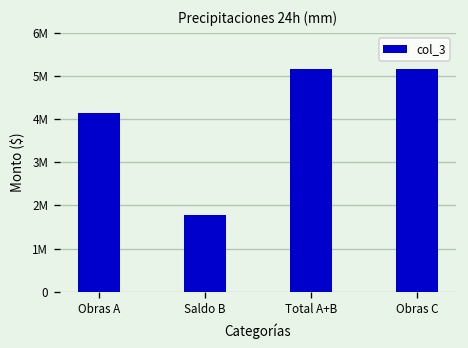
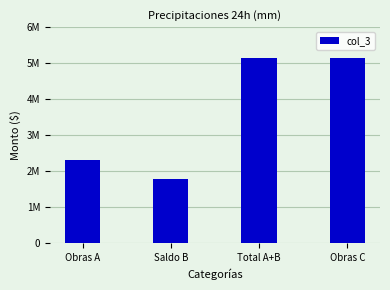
  {
-   "Obras A": 4200000,
+   "Obras A": 2300000,
    "Saldo B": 1800000,
    "Total A+B": 5200000,
    "Obras C": 5200000
  }
